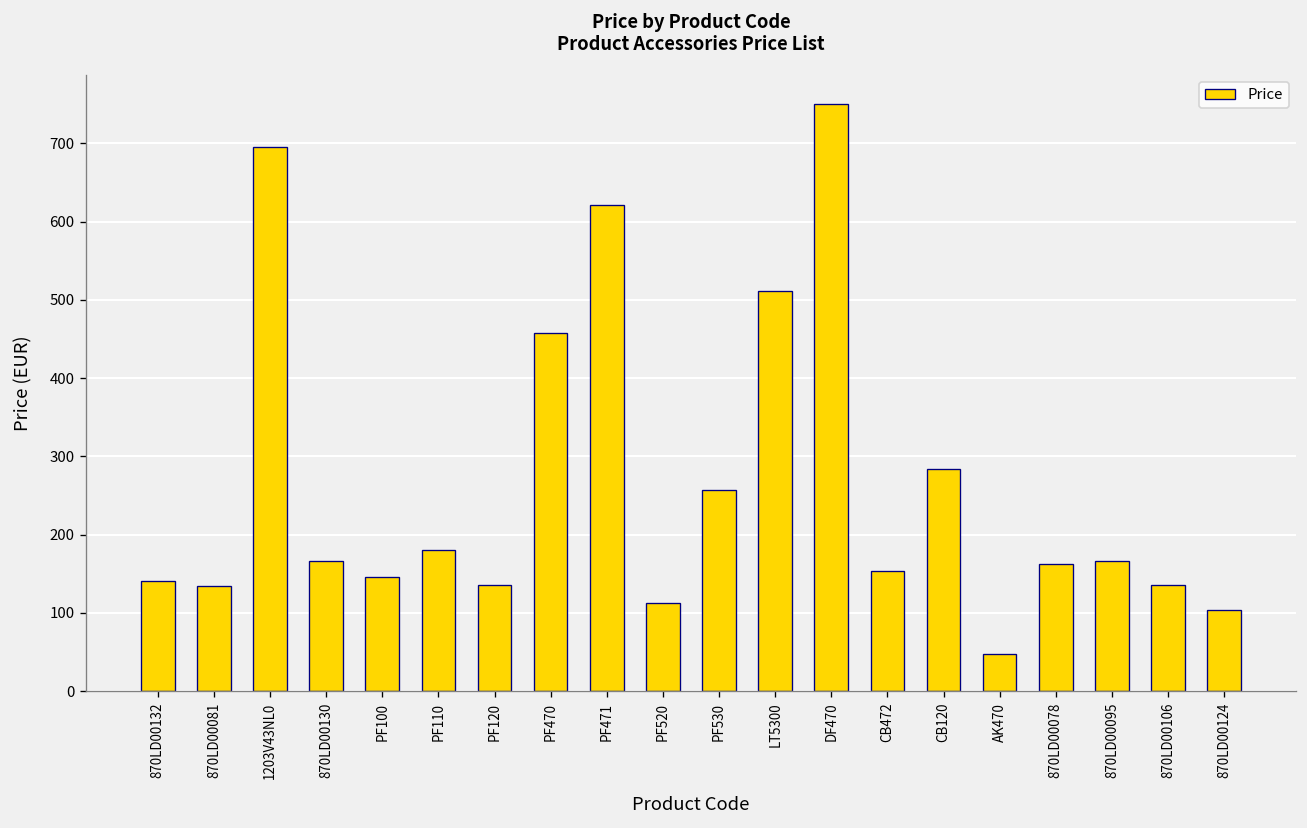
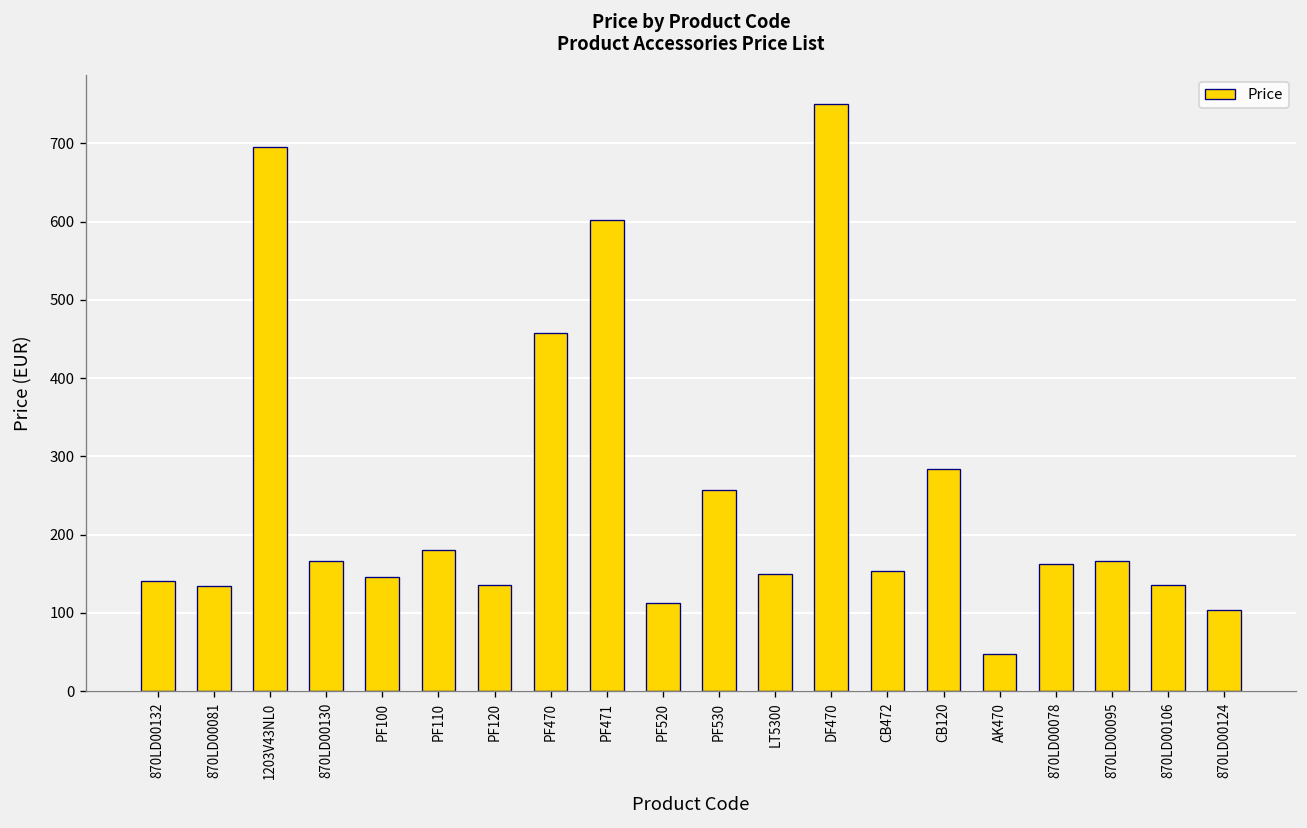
  {
    "870LD00132": 140,
    "870LD00081": 130,
    "1203V43NL0": 700,
    "870LD00130": 170,
    "PF100": 150,
    "PF110": 180,
    "PF120": 140,
    "PF470": 460,
-   "PF471": 620,
+   "PF471": 600,
    "PF520": 110,
    "PF530": 260,
-   "LT5300": 510,
+   "LT5300": 150,
    "DF470": 750,
    "CB472": 150,
    "CB120": 280,
    "AK470": 50,
    "870LD00078": 160,
    "870LD00095": 170,
    "870LD00106": 140,
    "870LD00124": 100
  }
